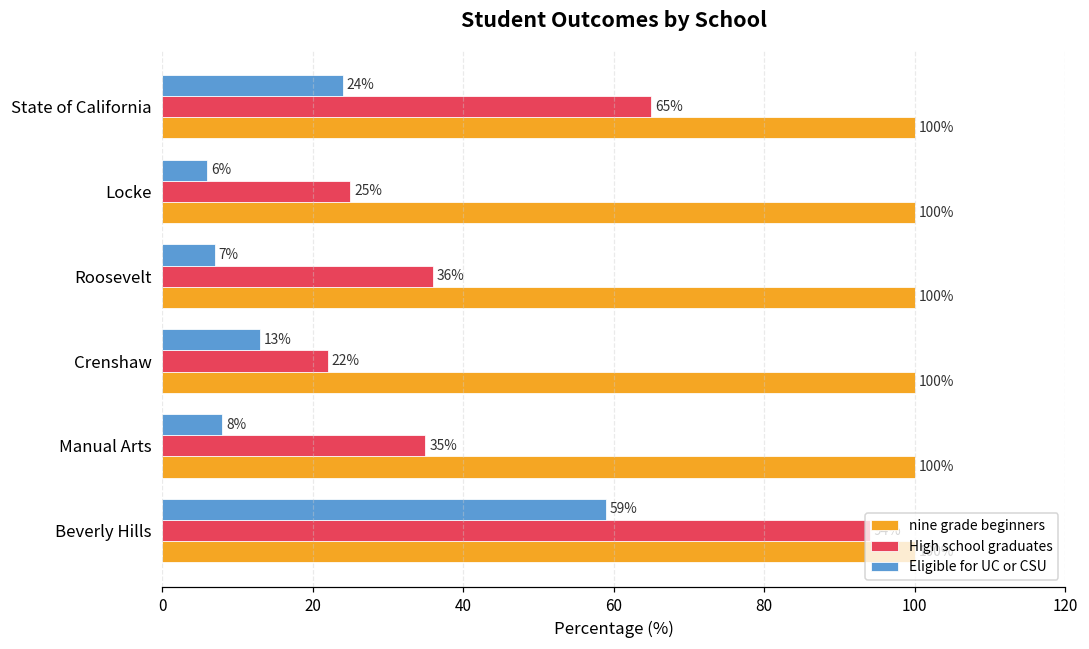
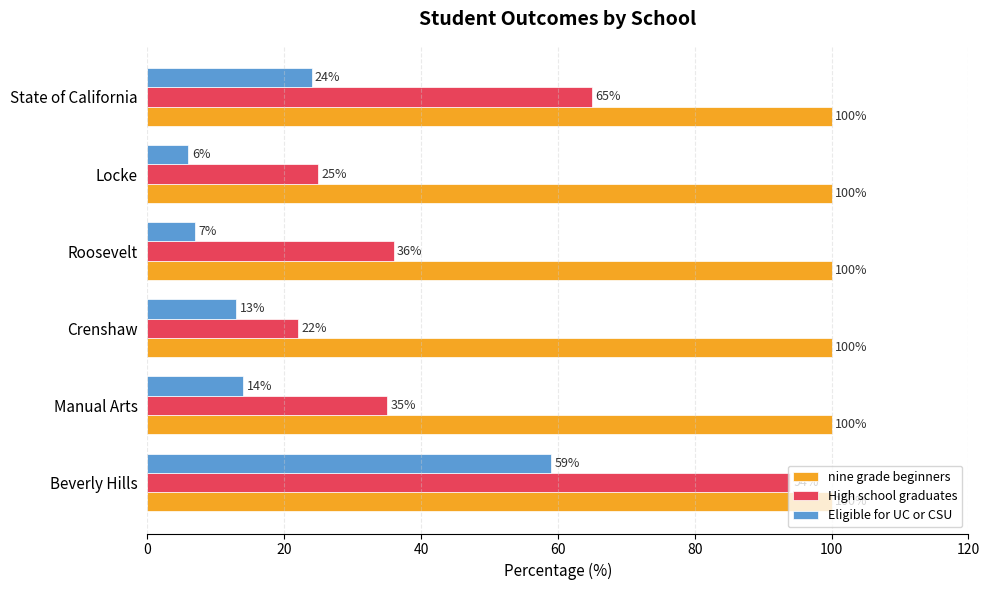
  {
    "nine grade beginners": {
      "State of California": "100%",
      "Locke": "100%",
      "Roosevelt": "100%",
      "Crenshaw": "100%",
      "Manual Arts": "100%"
    },
    "High school graduates": {
      "State of California": "65%",
      "Locke": "25%",
      "Roosevelt": "36%",
      "Crenshaw": "22%",
      "Manual Arts": "35%"
    },
    "Eligible for UC or CSU": {
      "State of California": "24%",
      "Locke": "6%",
      "Roosevelt": "7%",
      "Crenshaw": "13%",
-     "Manual Arts": "8%",
+     "Manual Arts": "14%",
      "Beverly Hills": "59%"
    }
  }
